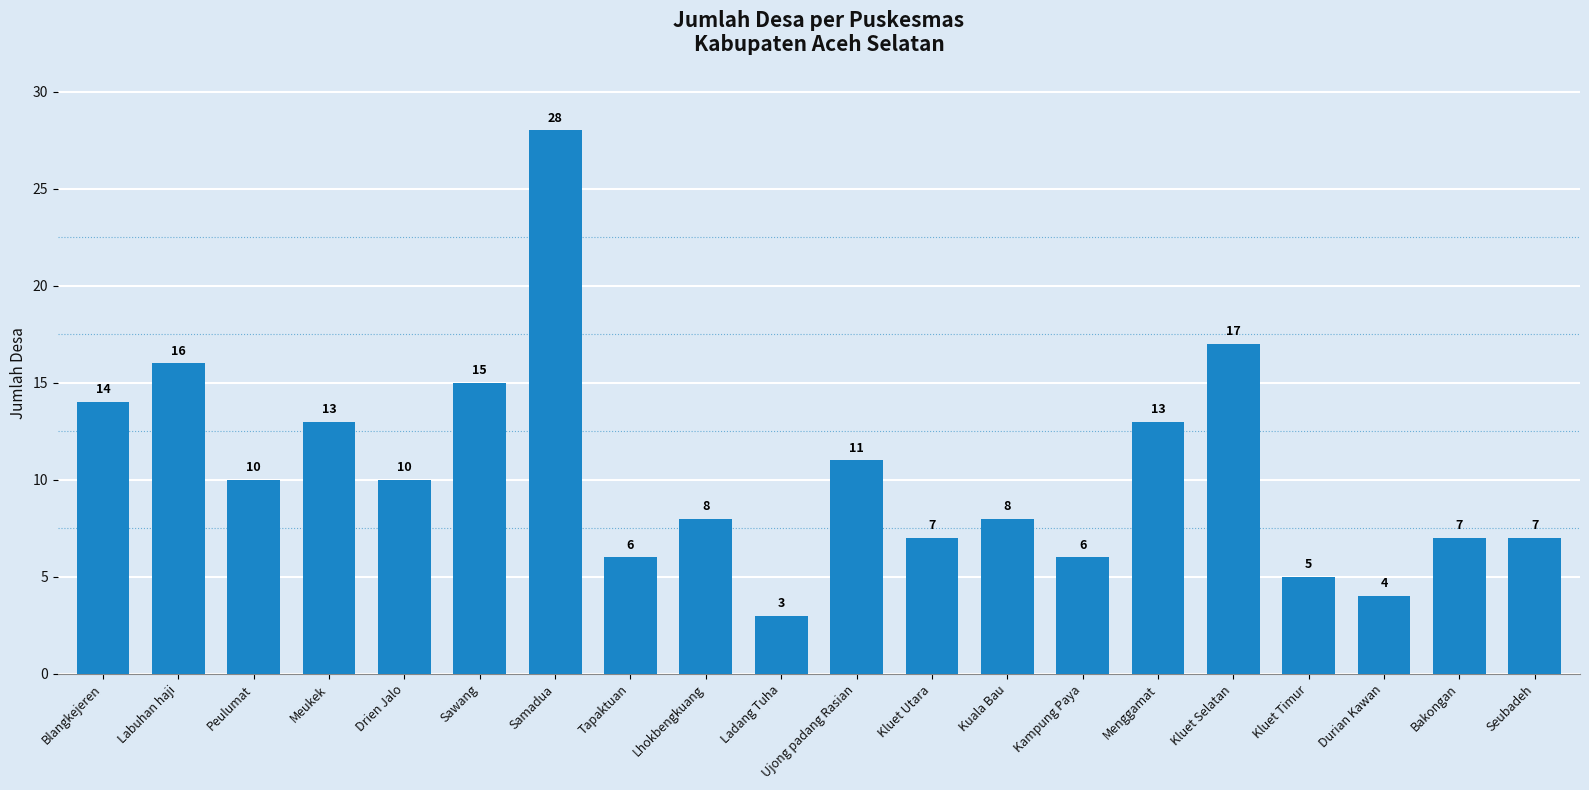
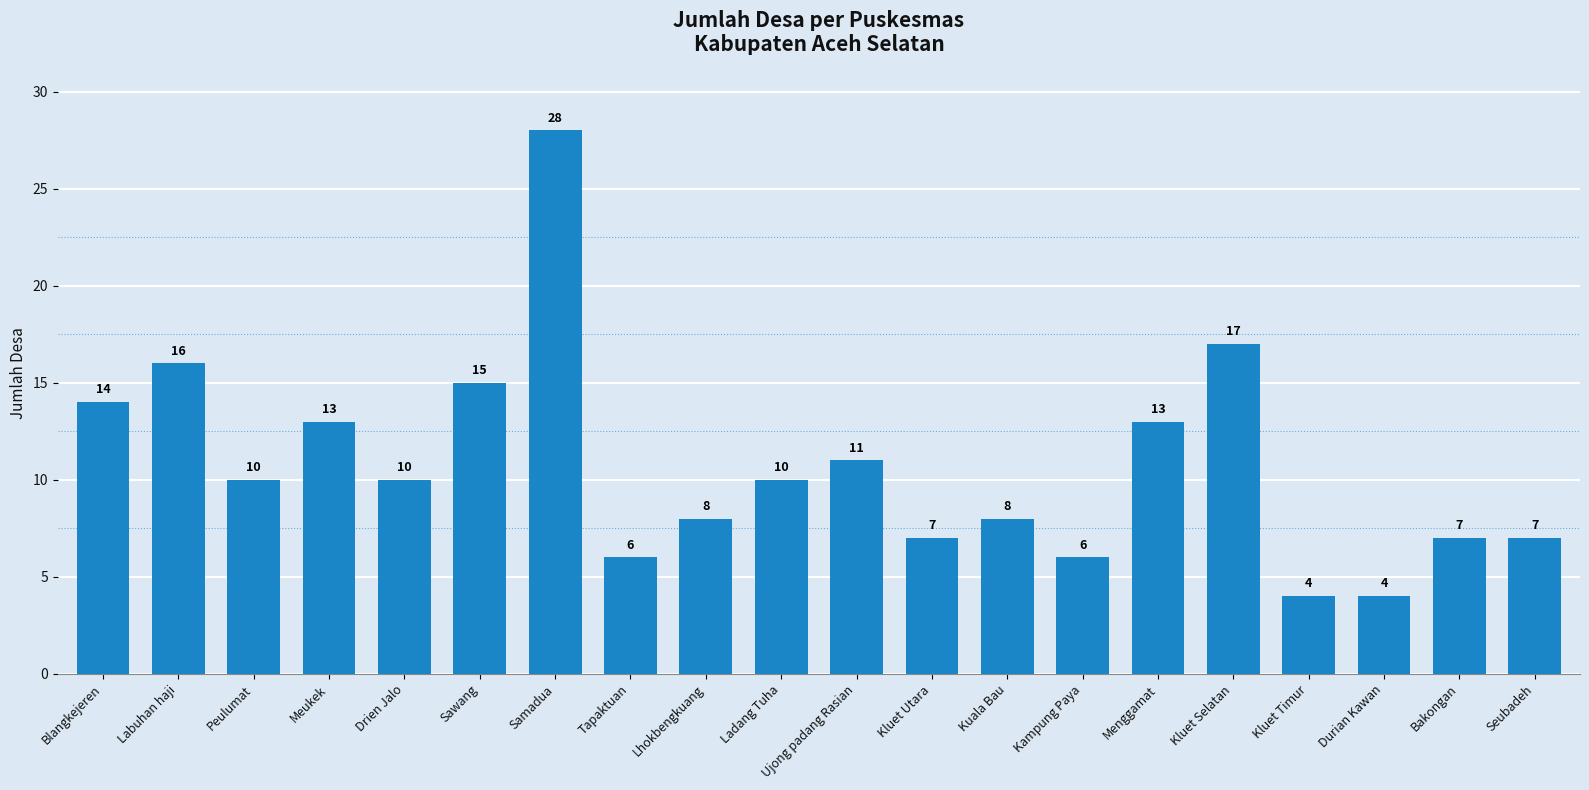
  {
    "Blangkejeren": 14,
    "Labuhan haji": 16,
    "Peulumat": 10,
    "Meukek": 13,
    "Drien Jalo": 10,
    "Sawang": 15,
    "Samadua": 28,
    "Tapaktuan": 6,
    "Lhokbengkuang": 8,
-   "Ladang Tuha": 3,
+   "Ladang Tuha": 10,
    "Ujong padang Rasian": 11,
    "Kluet Utara": 7,
    "Kuala Bau": 8,
    "Kampung Paya": 6,
    "Menggamat": 13,
    "Kluet Selatan": 17,
-   "Kluet Timur": 5,
+   "Kluet Timur": 4,
    "Durian Kawan": 4,
    "Bakongan": 7,
    "Seubadeh": 7
  }
